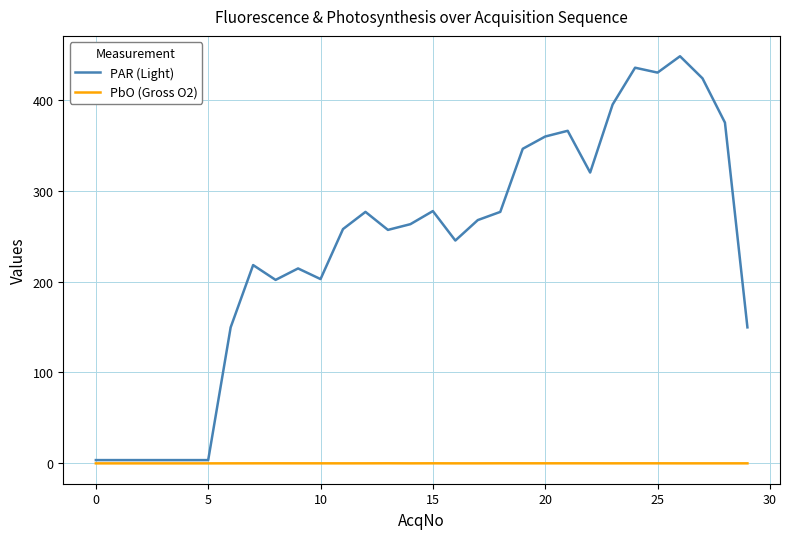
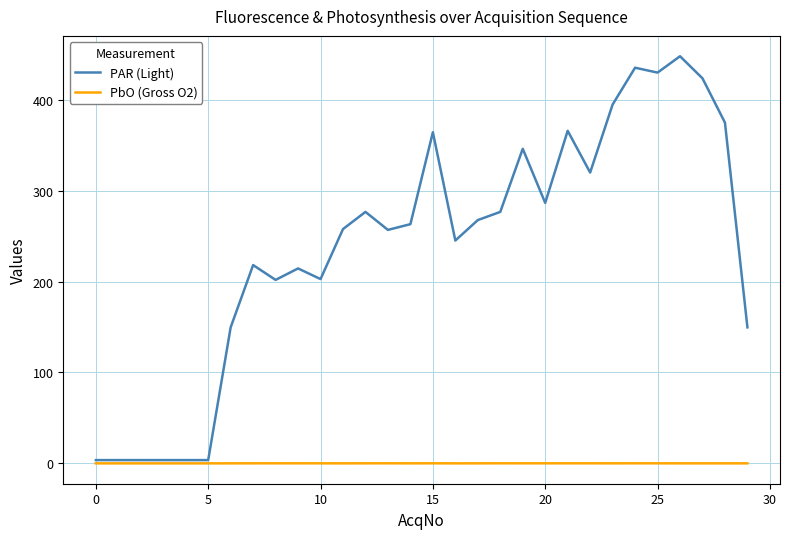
  {
    "PAR (Light)": {
      "0": 0,
      "5": 0,
      "10": 200,
-     "15": 280,
-     "20": 360,
+     "15": 360,
+     "20": 290,
      "25": 430
    },
    "PbO (Gross O2)": {
      "0": 0,
      "5": 0,
      "10": 0,
      "15": 0,
      "20": 0,
      "25": 0
    }
  }
